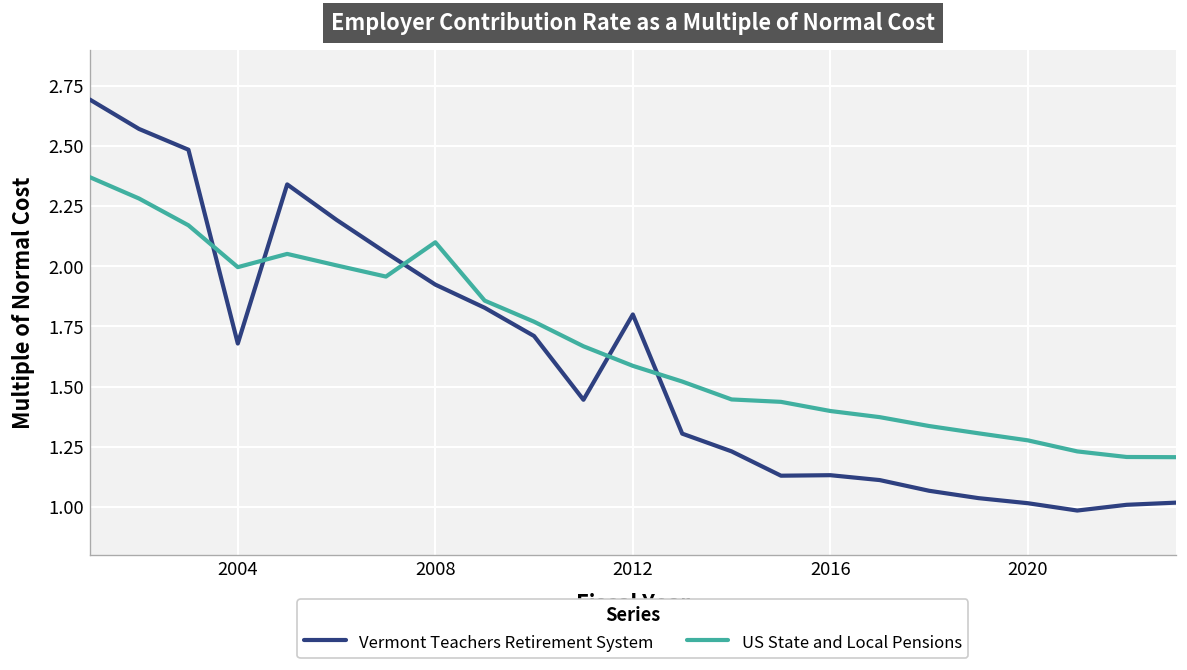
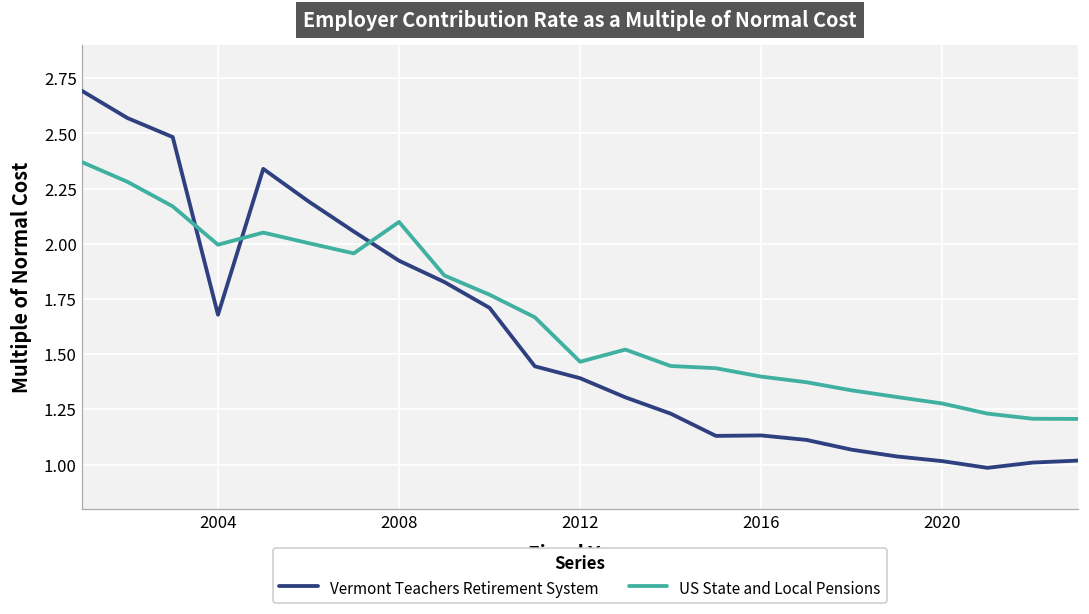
  {
    "Vermont Teachers Retirement System": {
      "2004": 1.68,
      "2008": 1.92,
-     "2012": 1.80,
+     "2012": 1.39,
      "2016": 1.13,
      "2020": 1.02
    },
    "US State and Local Pensions": {
      "2004": 2.00,
      "2008": 2.10,
-     "2012": 1.59,
+     "2012": 1.47,
      "2016": 1.40,
      "2020": 1.28
    }
  }
